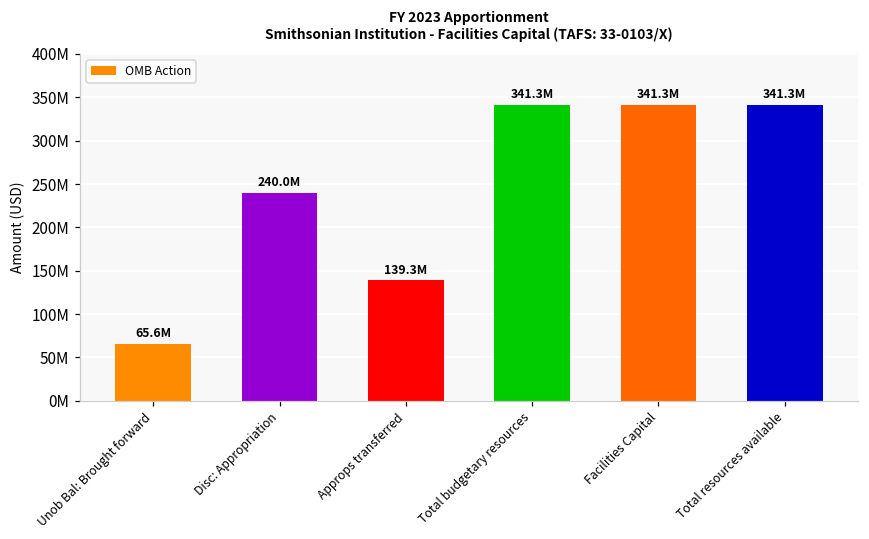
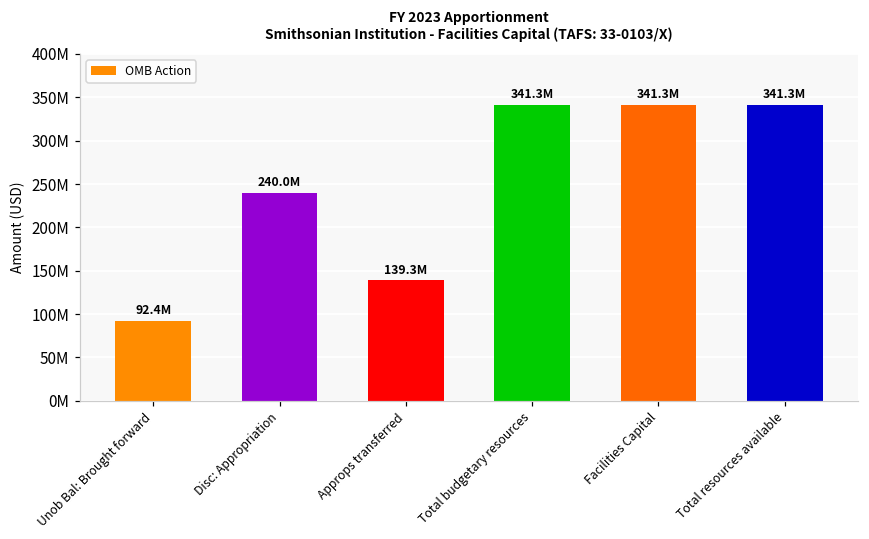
  {
-   "Unob Bal: Brought forward": "65.6M",
+   "Unob Bal: Brought forward": "92.4M",
    "Disc: Appropriation": "240.0M",
    "Approps transferred": "139.3M",
    "Total budgetary resources": "341.3M",
    "Facilities Capital": "341.3M",
    "Total resources available": "341.3M"
  }
